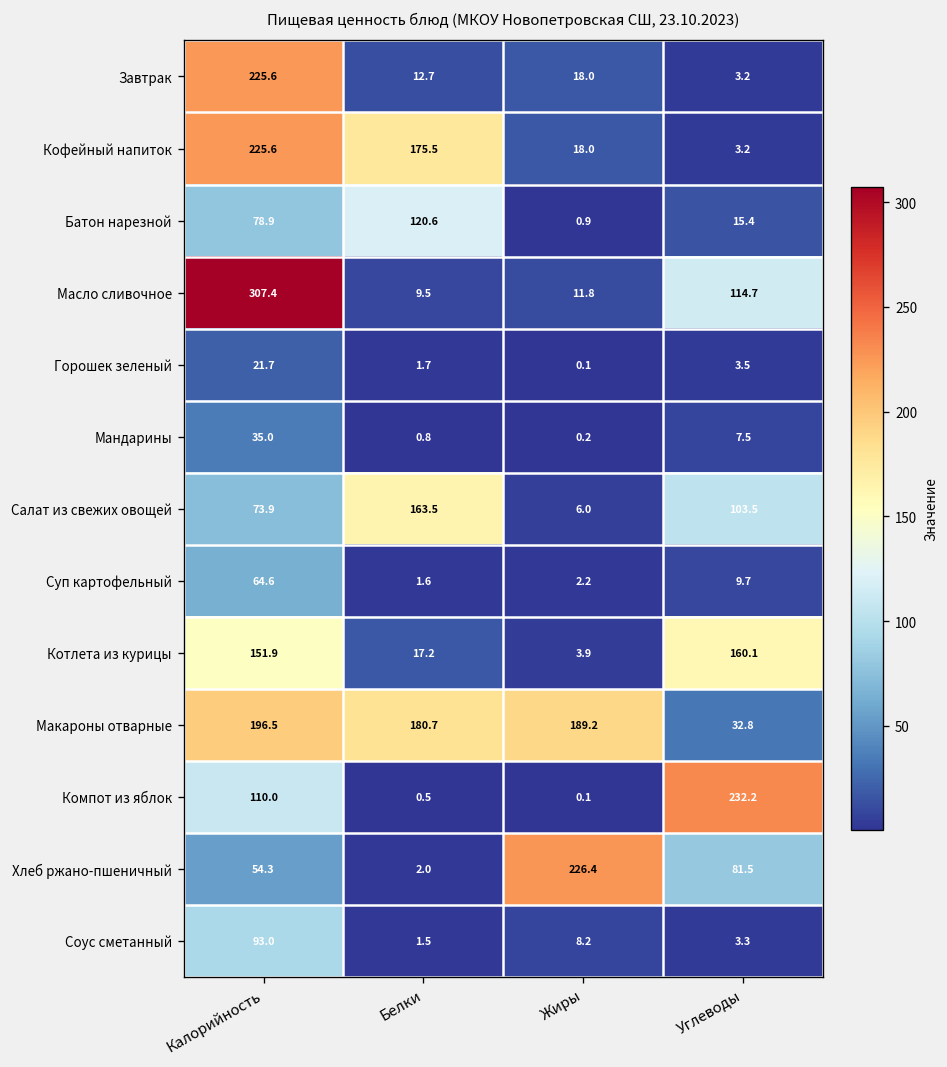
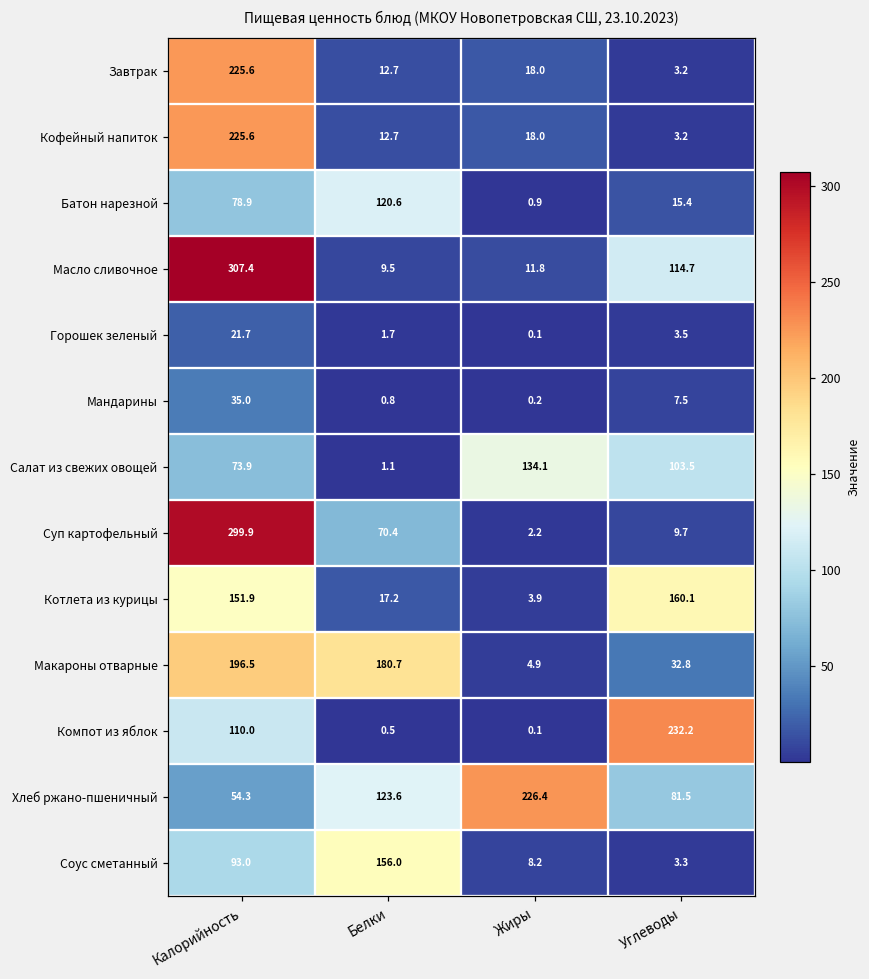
  {
    "Завтрак": {
      "Калорийность": 225.6,
      "Белки": 12.7,
      "Жиры": 18.0,
      "Углеводы": 3.2
    },
    "Кофейный напиток": {
      "Калорийность": 225.6,
-     "Белки": 175.5,
+     "Белки": 12.7,
      "Жиры": 18.0,
      "Углеводы": 3.2
    },
    "Батон нарезной": {
      "Калорийность": 78.9,
      "Белки": 120.6,
      "Жиры": 0.9,
      "Углеводы": 15.4
    },
    "Масло сливочное": {
      "Калорийность": 307.4,
      "Белки": 9.5,
      "Жиры": 11.8,
      "Углеводы": 114.7
    },
    "Горошек зеленый": {
      "Калорийность": 21.7,
      "Белки": 1.7,
      "Жиры": 0.1,
      "Углеводы": 3.5
    },
    "Мандарины": {
      "Калорийность": 35.0,
      "Белки": 0.8,
      "Жиры": 0.2,
      "Углеводы": 7.5
    },
    "Салат из свежих овощей": {
      "Калорийность": 73.9,
-     "Белки": 163.5,
-     "Жиры": 6.0,
+     "Белки": 1.1,
+     "Жиры": 134.1,
      "Углеводы": 103.5
    },
    "Суп картофельный": {
-     "Калорийность": 64.6,
-     "Белки": 1.6,
+     "Калорийность": 299.9,
+     "Белки": 70.4,
      "Жиры": 2.2,
      "Углеводы": 9.7
    },
    "Котлета из курицы": {
      "Калорийность": 151.9,
      "Белки": 17.2,
      "Жиры": 3.9,
      "Углеводы": 160.1
    },
    "Макароны отварные": {
      "Калорийность": 196.5,
      "Белки": 180.7,
-     "Жиры": 189.2,
+     "Жиры": 4.9,
      "Углеводы": 32.8
    },
    "Компот из яблок": {
      "Калорийность": 110.0,
      "Белки": 0.5,
      "Жиры": 0.1,
      "Углеводы": 232.2
    },
    "Хлеб ржано-пшеничный": {
      "Калорийность": 54.3,
-     "Белки": 2.0,
+     "Белки": 123.6,
      "Жиры": 226.4,
      "Углеводы": 81.5
    },
    "Соус сметанный": {
      "Калорийность": 93.0,
-     "Белки": 1.5,
+     "Белки": 156.0,
      "Жиры": 8.2,
      "Углеводы": 3.3
    }
  }
